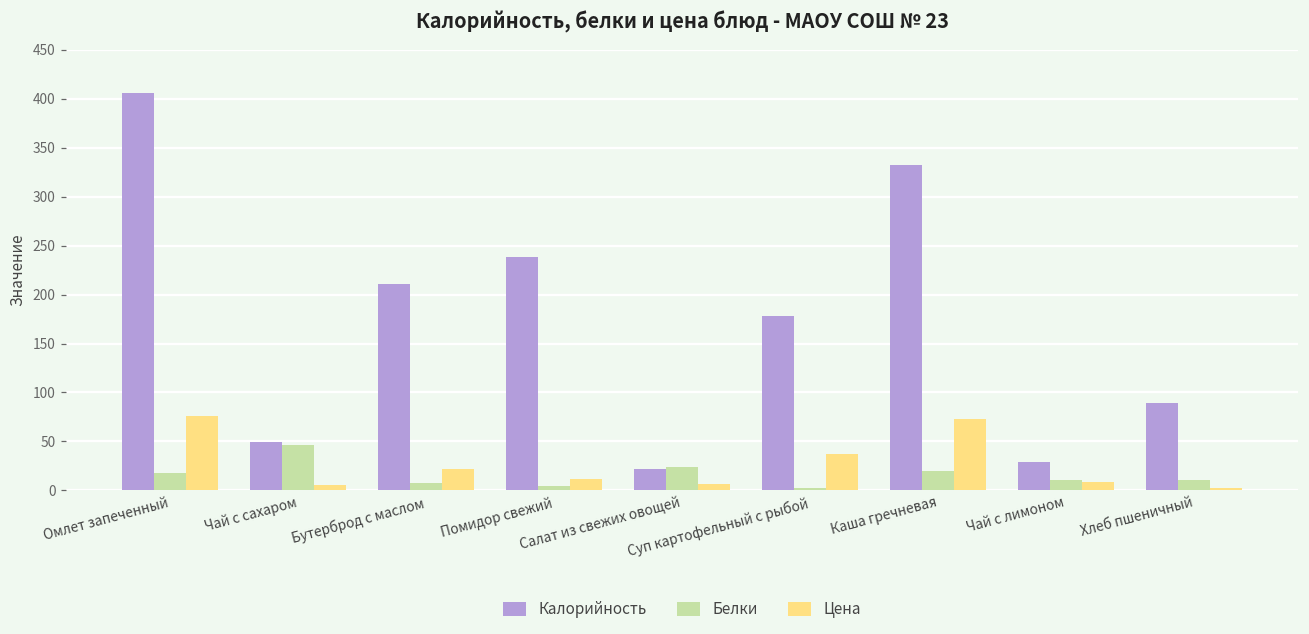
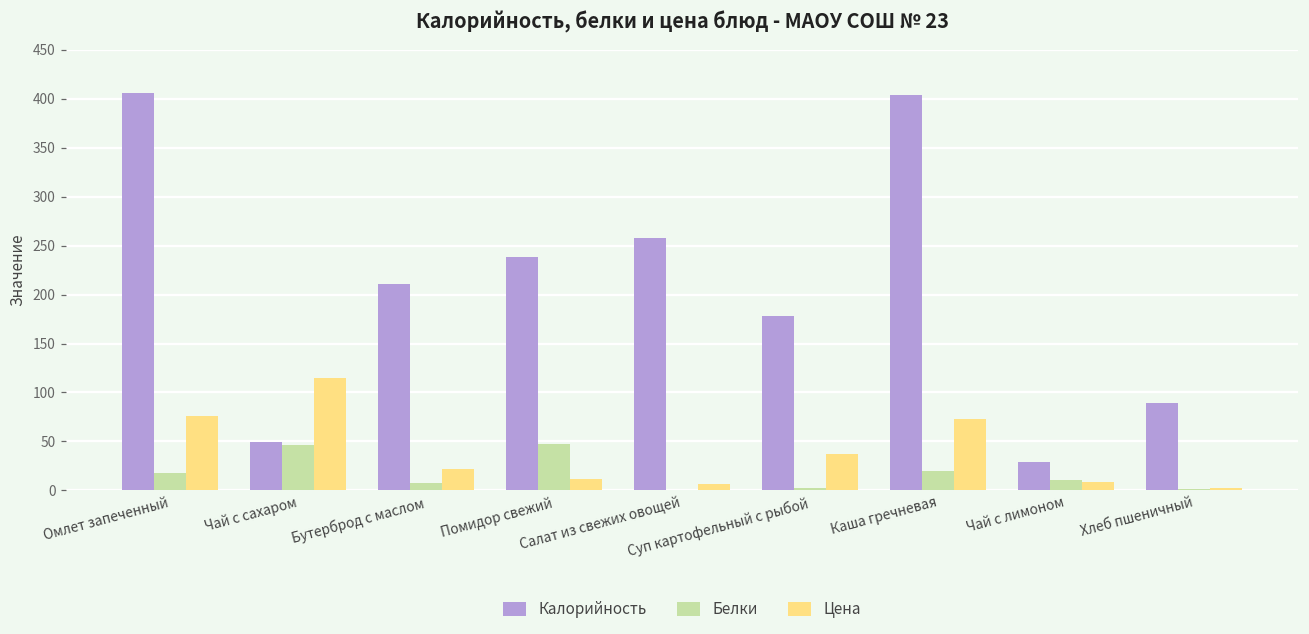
  {
    "Калорийность": {
      "Омлет запеченный": 410,
      "Чай с сахаром": 50,
      "Бутерброд с маслом": 210,
      "Помидор свежий": 240,
-     "Салат из свежих овощей": 20,
+     "Салат из свежих овощей": 260,
      "Суп картофельный с рыбой": 180,
-     "Каша гречневая": 330,
+     "Каша гречневая": 400,
      "Чай с лимоном": 30,
      "Хлеб пшеничный": 90
    },
    "Белки": {
      "Омлет запеченный": 20,
      "Чай с сахаром": 50,
      "Бутерброд с маслом": 10,
-     "Помидор свежий": 0,
-     "Салат из свежих овощей": 20,
+     "Помидор свежий": 50,
+     "Салат из свежих овощей": 0,
      "Каша гречневая": 20,
      "Чай с лимоном": 10,
-     "Хлеб пшеничный": 10
+     "Хлеб пшеничный": 0
    },
    "Цена": {
      "Омлет запеченный": 80,
-     "Чай с сахаром": 10,
+     "Чай с сахаром": 110,
      "Бутерброд с маслом": 20,
      "Помидор свежий": 10,
      "Салат из свежих овощей": 10,
      "Суп картофельный с рыбой": 40,
      "Каша гречневая": 70,
      "Чай с лимоном": 10,
      "Хлеб пшеничный": 0
    }
  }
